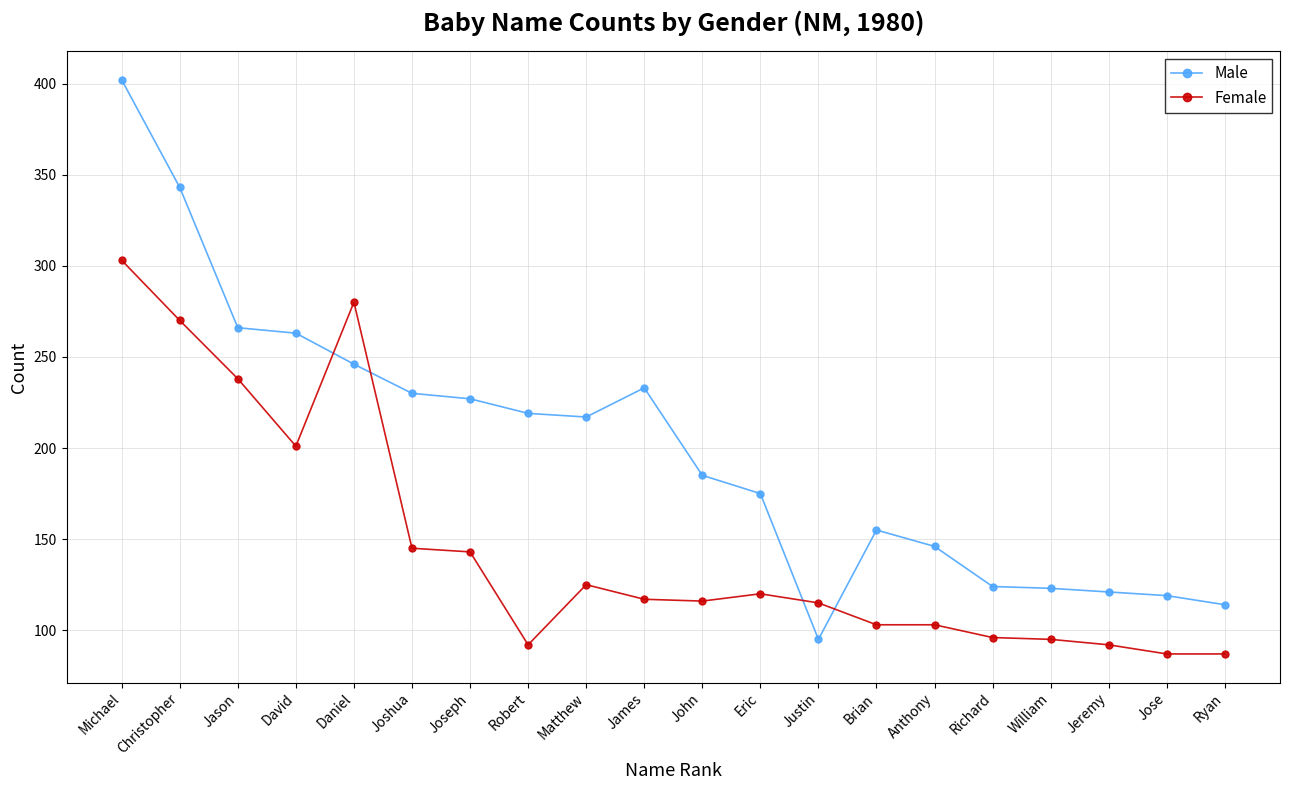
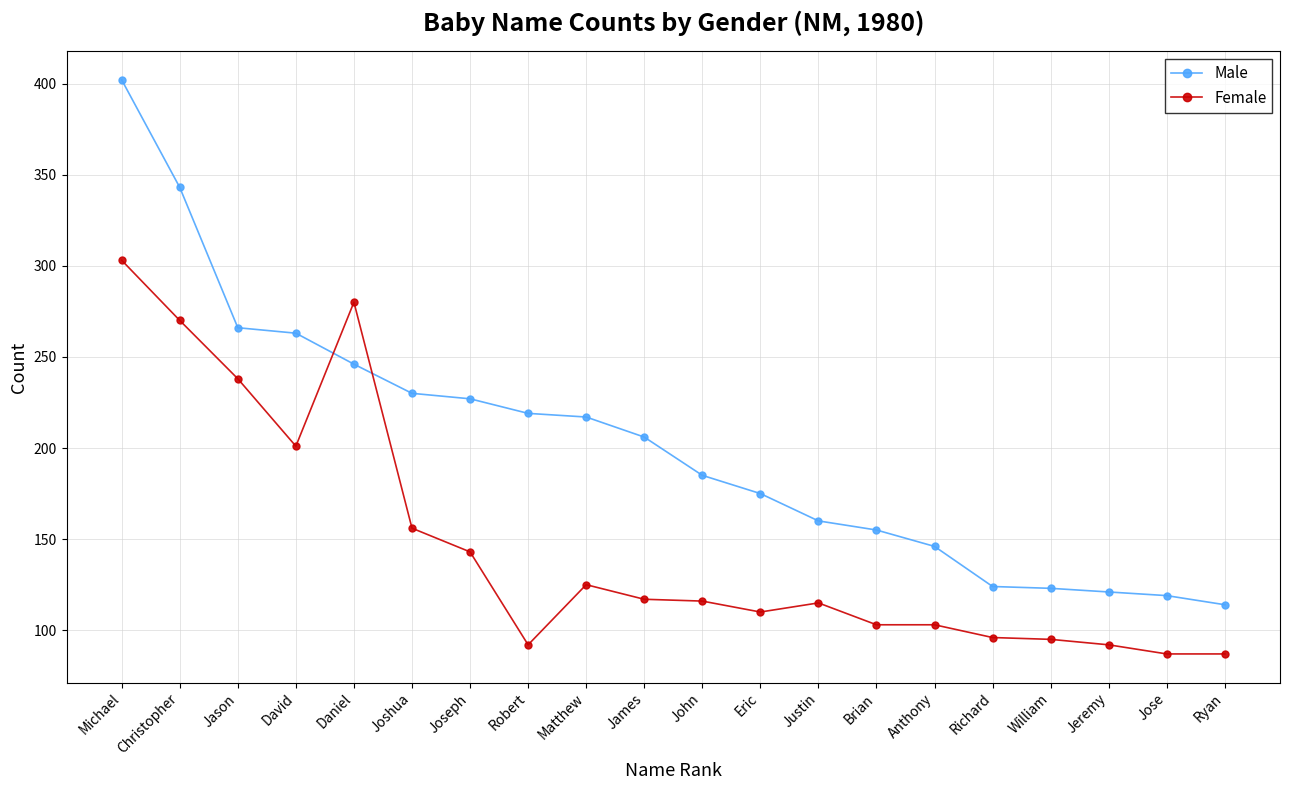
  {
    "Male": {
      "Michael": 402,
      "Christopher": 343,
      "Jason": 266,
      "David": 263,
      "Daniel": 246,
      "Joshua": 230,
      "Joseph": 227,
      "Robert": 219,
      "Matthew": 217,
-     "James": 233,
+     "James": 206,
      "John": 185,
      "Eric": 175,
-     "Justin": 95,
+     "Justin": 160,
      "Brian": 155,
      "Anthony": 146,
      "Richard": 124,
      "William": 123,
      "Jeremy": 121,
      "Jose": 119,
      "Ryan": 114
    },
    "Female": {
      "Michael": 303,
      "Christopher": 270,
      "Jason": 238,
      "David": 201,
      "Daniel": 280,
-     "Joshua": 145,
+     "Joshua": 156,
      "Joseph": 143,
      "Robert": 92,
      "Matthew": 125,
      "James": 117,
      "John": 116,
-     "Eric": 120,
+     "Eric": 110,
      "Justin": 115,
      "Brian": 103,
      "Anthony": 103,
      "Richard": 96,
      "William": 95,
      "Jeremy": 92,
      "Jose": 87,
      "Ryan": 87
    }
  }
